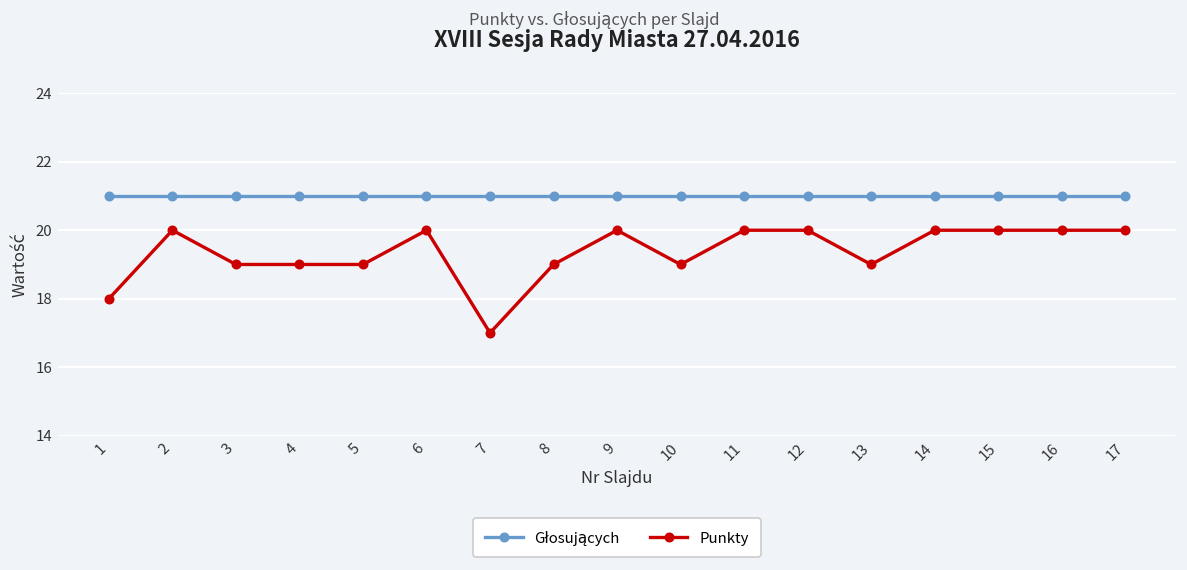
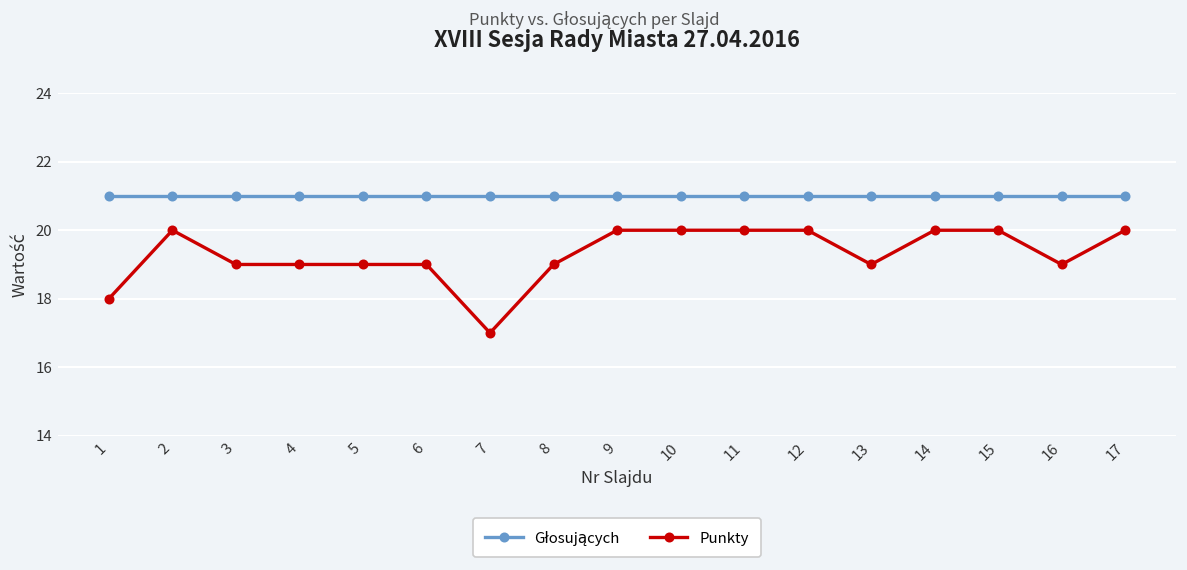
  {
    "Głosujących": {
      "1": 21,
      "2": 21,
      "3": 21,
      "4": 21,
      "5": 21,
      "6": 21,
      "7": 21,
      "8": 21,
      "9": 21,
      "10": 21,
      "11": 21,
      "12": 21,
      "13": 21,
      "14": 21,
      "15": 21,
      "16": 21,
      "17": 21
    },
    "Punkty": {
      "1": 18,
      "2": 20,
      "3": 19,
      "4": 19,
      "5": 19,
-     "6": 20,
+     "6": 19,
      "7": 17,
      "8": 19,
      "9": 20,
-     "10": 19,
+     "10": 20,
      "11": 20,
      "12": 20,
      "13": 19,
      "14": 20,
      "15": 20,
-     "16": 20,
+     "16": 19,
      "17": 20
    }
  }
